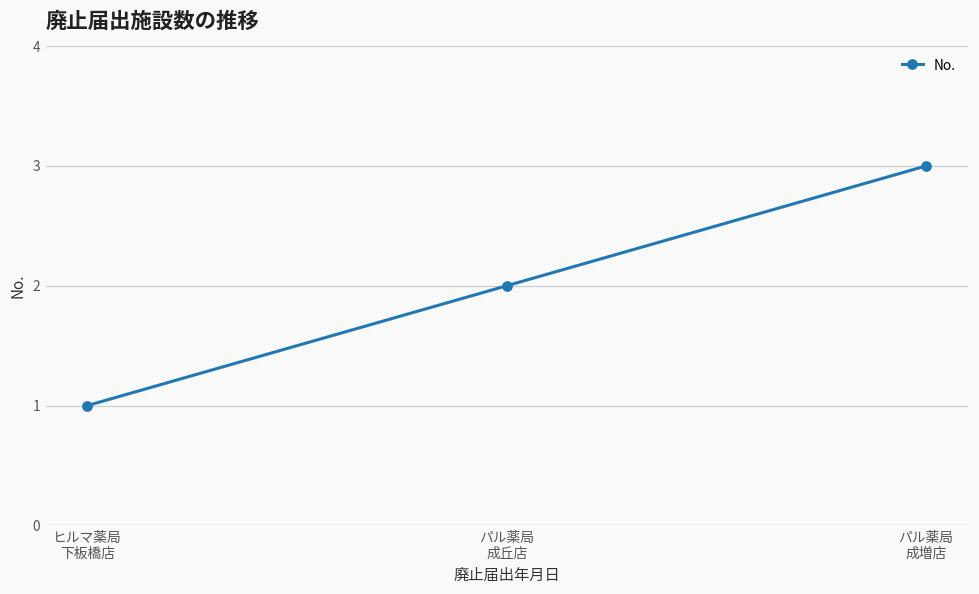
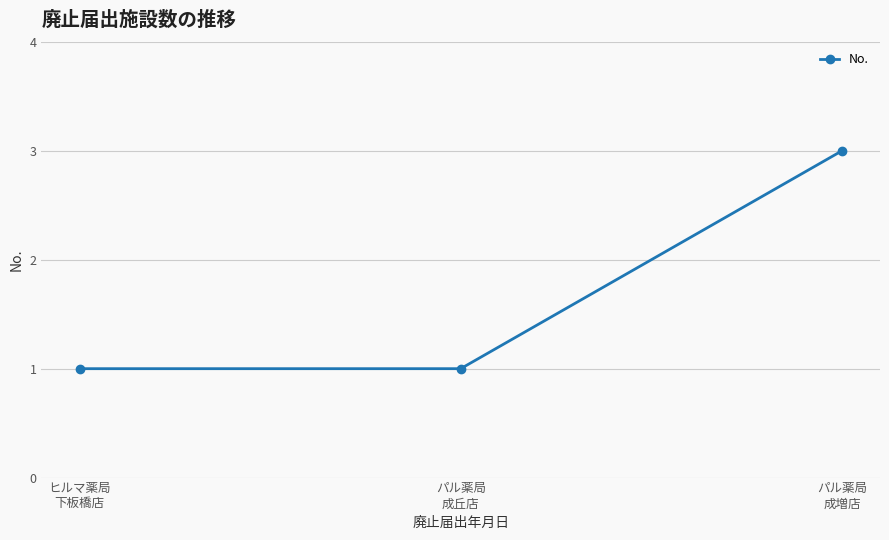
  {
    "ヒルマ薬局 下板橋店": 1,
-   "パル薬局 成丘店": 2,
+   "パル薬局 成丘店": 1,
    "パル薬局 成増店": 3
  }
